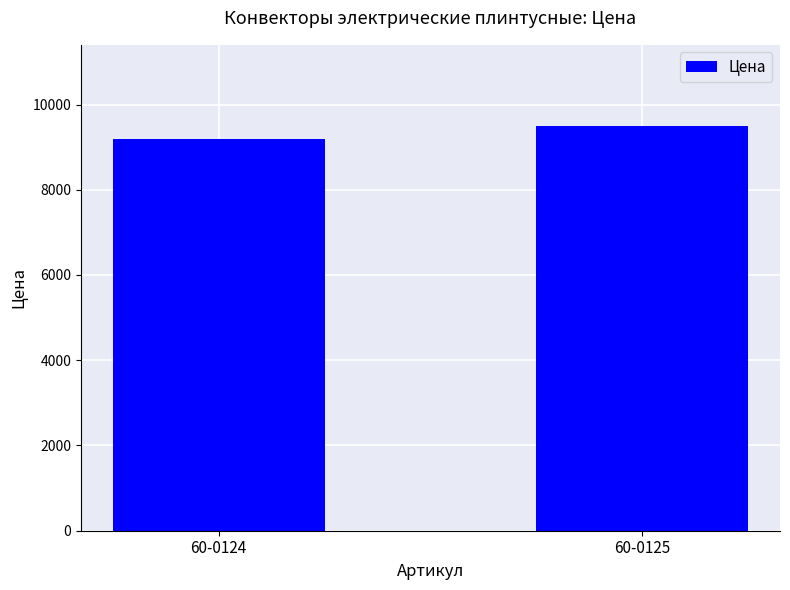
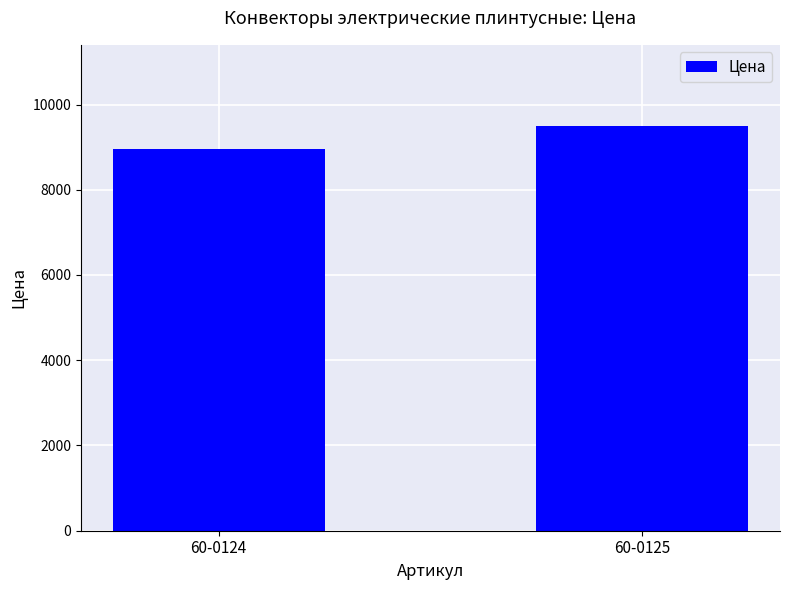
  {
-   "60-0124": 9200,
+   "60-0124": 9000,
    "60-0125": 9500
  }
